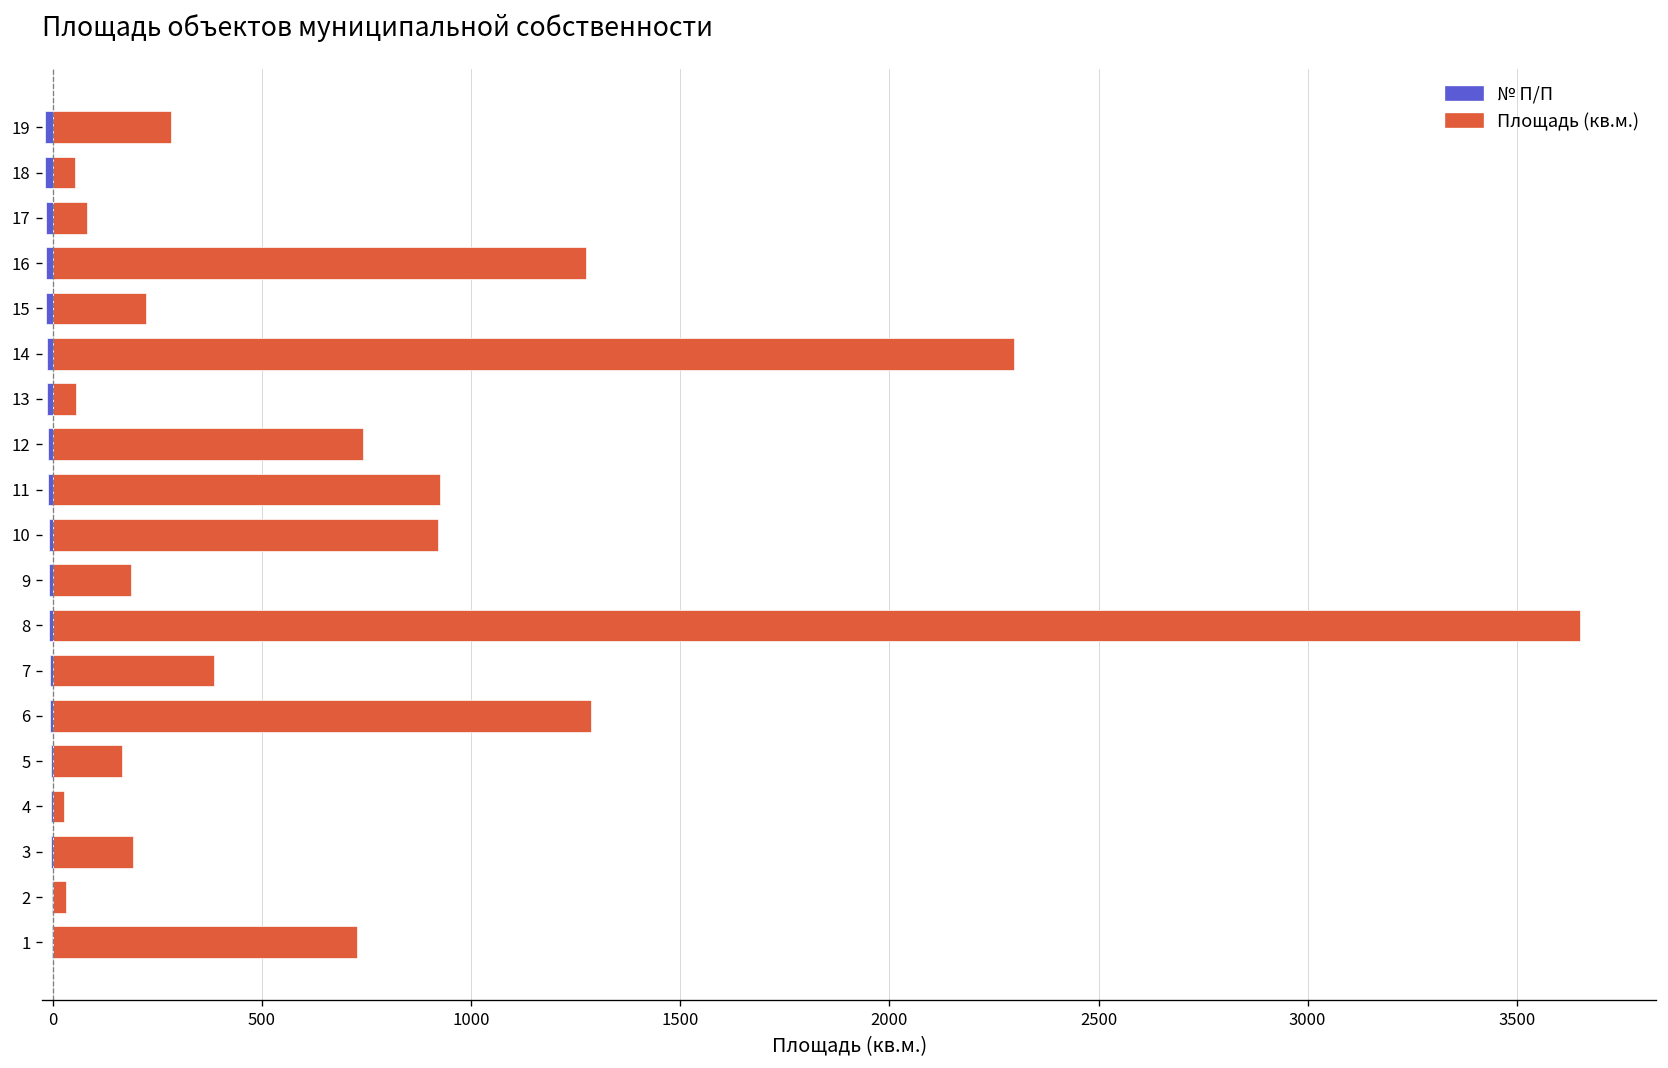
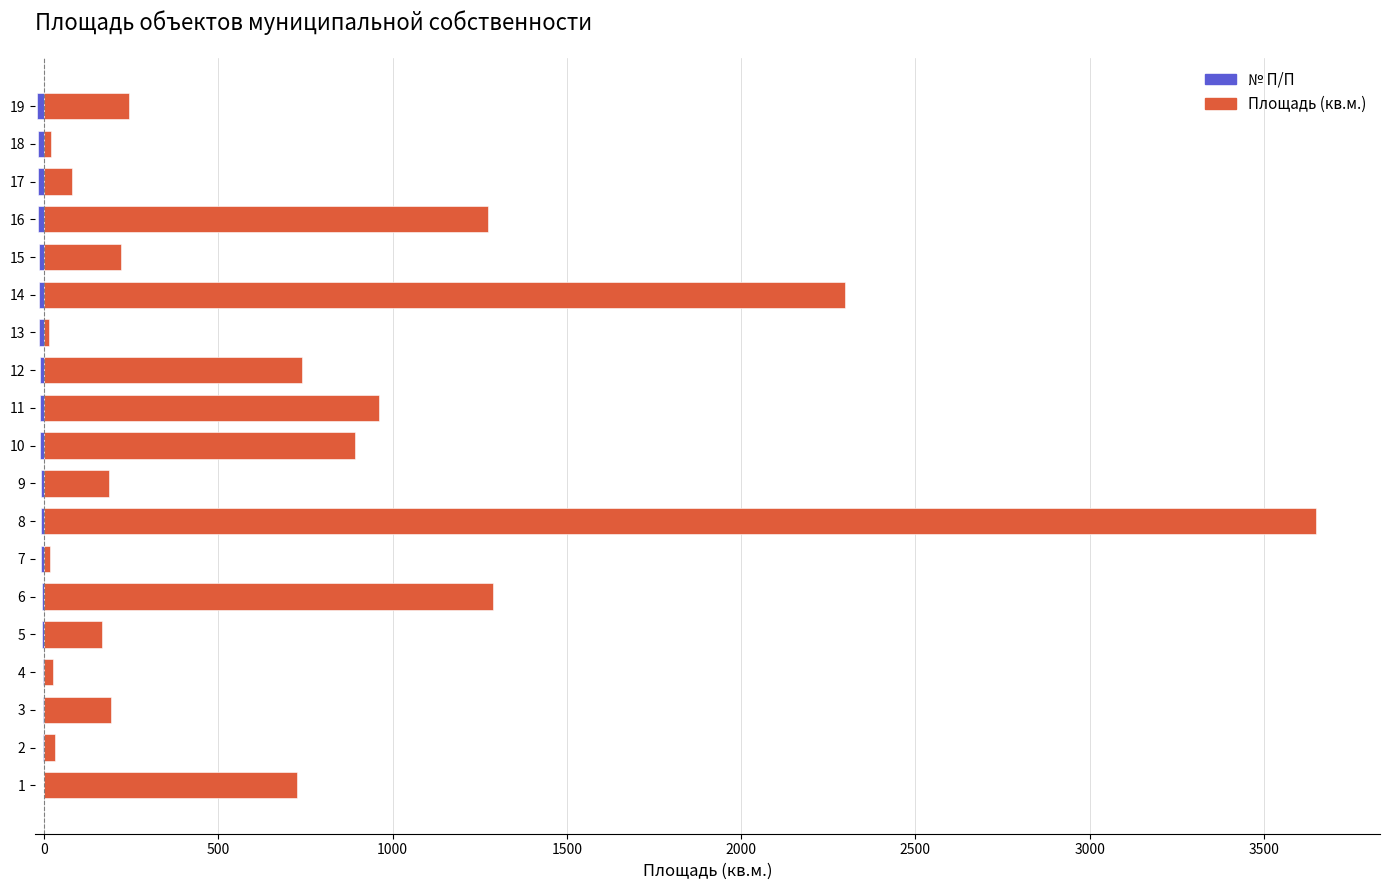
  {
    "№ П/П": {
      "19": -20,
      "18": -20,
      "17": -20,
      "16": -20,
      "15": -20,
      "14": -10,
      "13": -10,
      "12": -10,
      "11": -10,
      "10": -10,
      "9": -10,
      "8": -10
    },
    "Площадь (кв.м.)": {
-     "19": 280,
-     "18": 50,
+     "19": 240,
+     "18": 20,
      "17": 80,
      "16": 1270,
      "15": 220,
      "14": 2300,
-     "13": 60,
+     "13": 10,
      "12": 740,
-     "11": 930,
-     "10": 920,
+     "11": 960,
+     "10": 890,
      "9": 190,
      "8": 3650,
-     "7": 390,
+     "7": 20,
      "6": 1290,
      "5": 170,
      "4": 30,
      "3": 190,
      "2": 30,
      "1": 730
    }
  }
